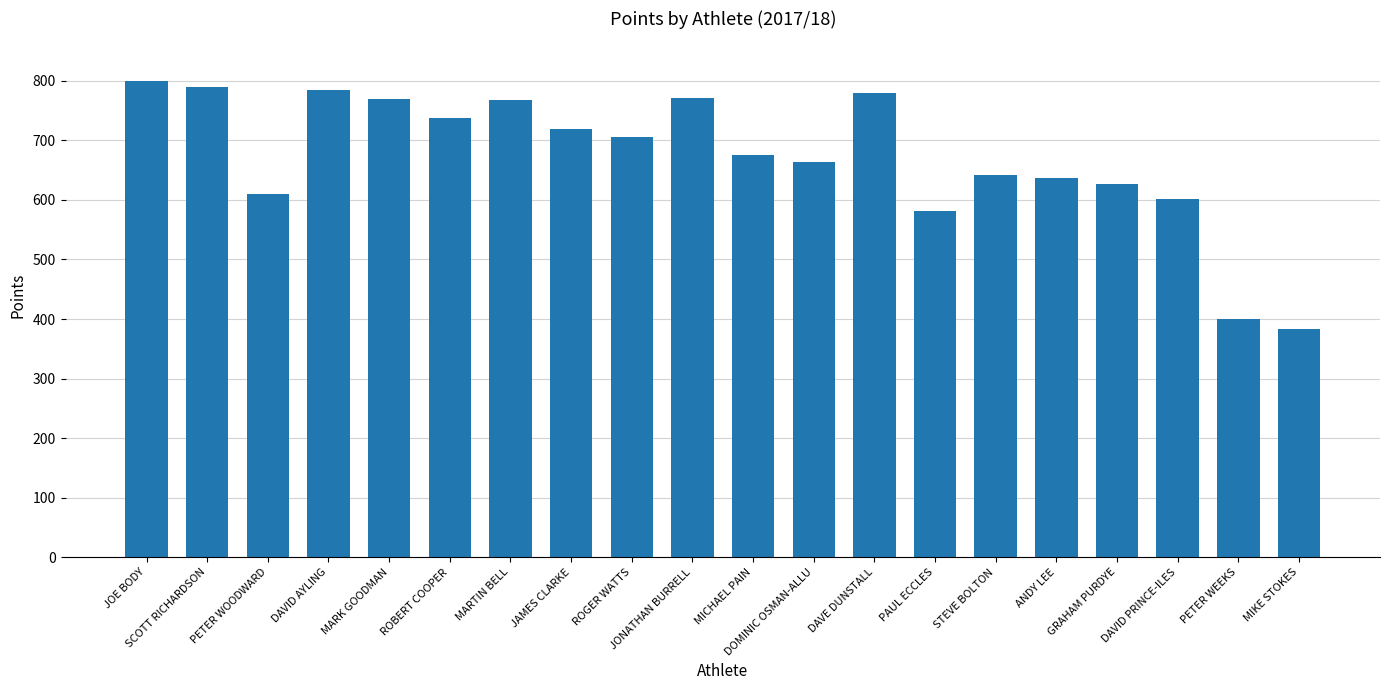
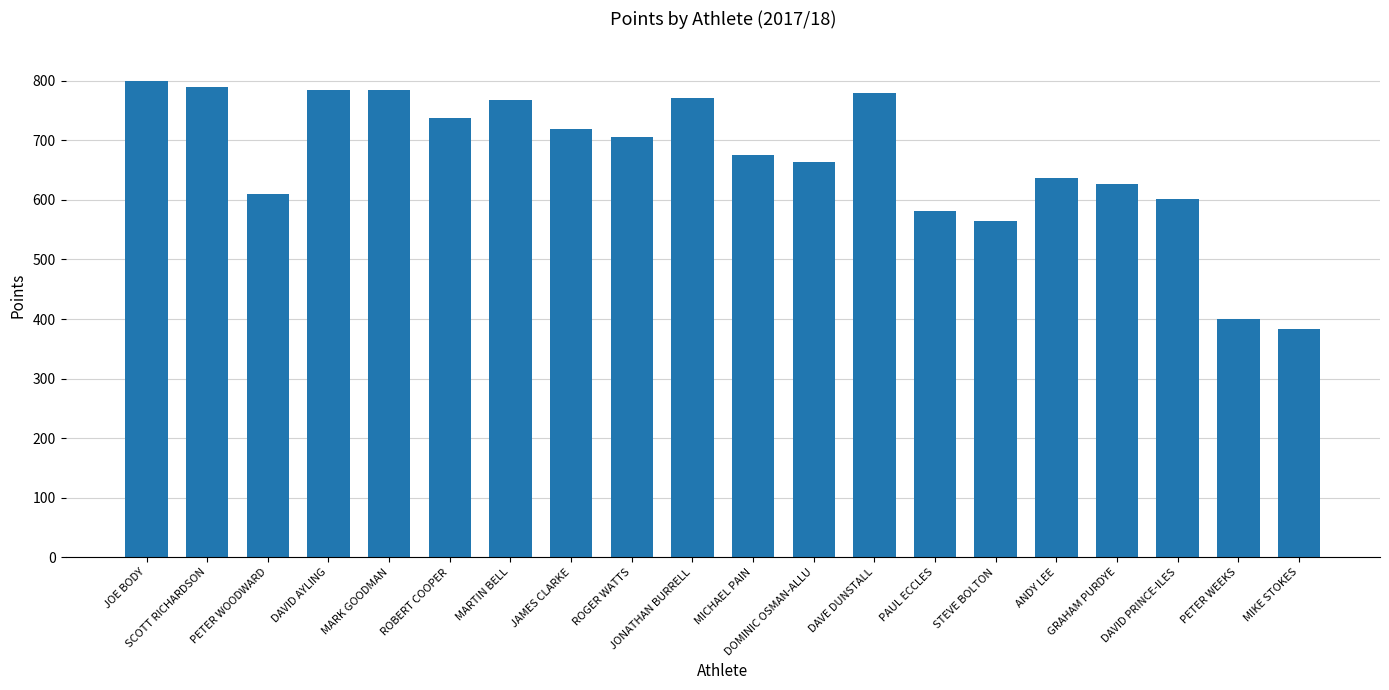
  {
    "JOE BODY": 800,
    "SCOTT RICHARDSON": 790,
    "PETER WOODWARD": 610,
    "DAVID AYLING": 780,
-   "MARK GOODMAN": 770,
+   "MARK GOODMAN": 780,
    "ROBERT COOPER": 740,
    "MARTIN BELL": 770,
    "JAMES CLARKE": 720,
    "ROGER WATTS": 710,
    "JONATHAN BURRELL": 770,
    "MICHAEL PAIN": 680,
    "DOMINIC OSMAN-ALLU": 660,
    "DAVE DUNSTALL": 780,
    "PAUL ECCLES": 580,
-   "STEVE BOLTON": 640,
+   "STEVE BOLTON": 570,
    "ANDY LEE": 640,
    "GRAHAM PURDYE": 630,
    "DAVID PRINCE-ILES": 600,
    "PETER WEEKS": 400,
    "MIKE STOKES": 380
  }
